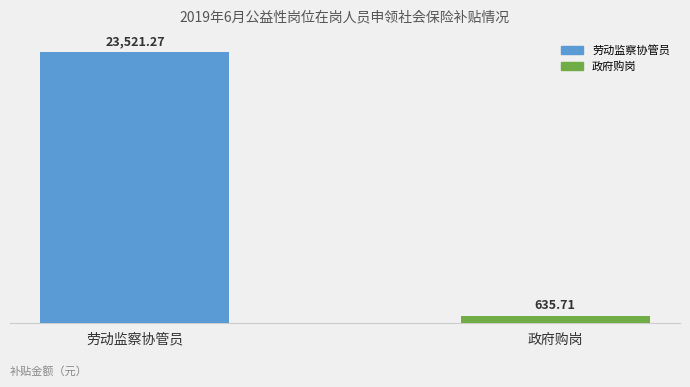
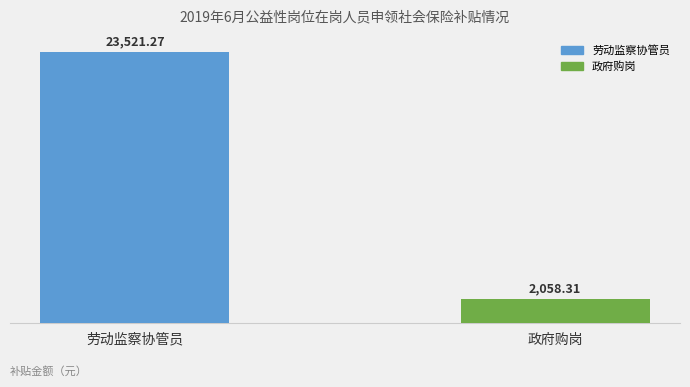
  {
    "劳动监察协管员": "23,521.27",
-   "政府购岗": "635.71"
+   "政府购岗": "2,058.31"
  }
